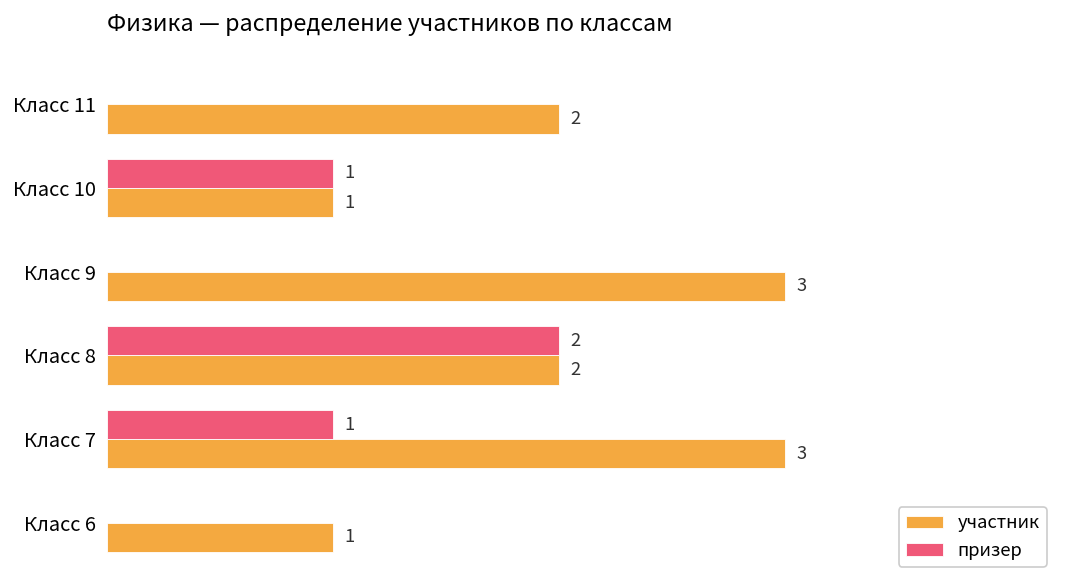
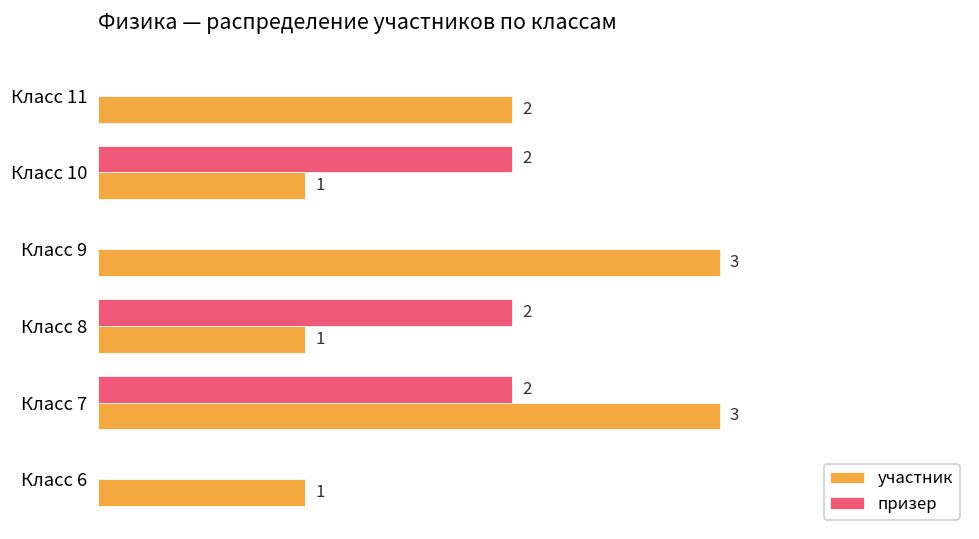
  {
    "участник": {
      "Класс 11": 2,
      "Класс 10": 1,
      "Класс 9": 3,
-     "Класс 8": 2,
+     "Класс 8": 1,
      "Класс 7": 3,
      "Класс 6": 1
    },
    "призер": {
-     "Класс 10": 1,
+     "Класс 10": 2,
      "Класс 8": 2,
-     "Класс 7": 1
+     "Класс 7": 2
    }
  }
